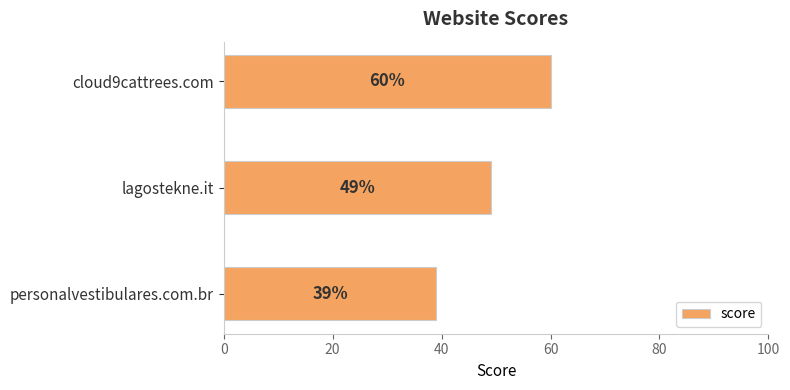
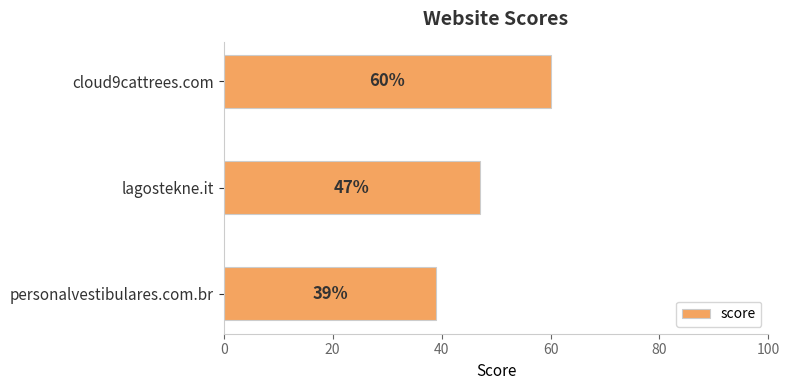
  {
    "cloud9cattrees.com": "60%",
-   "lagostekne.it": "49%",
+   "lagostekne.it": "47%",
    "personalvestibulares.com.br": "39%"
  }
